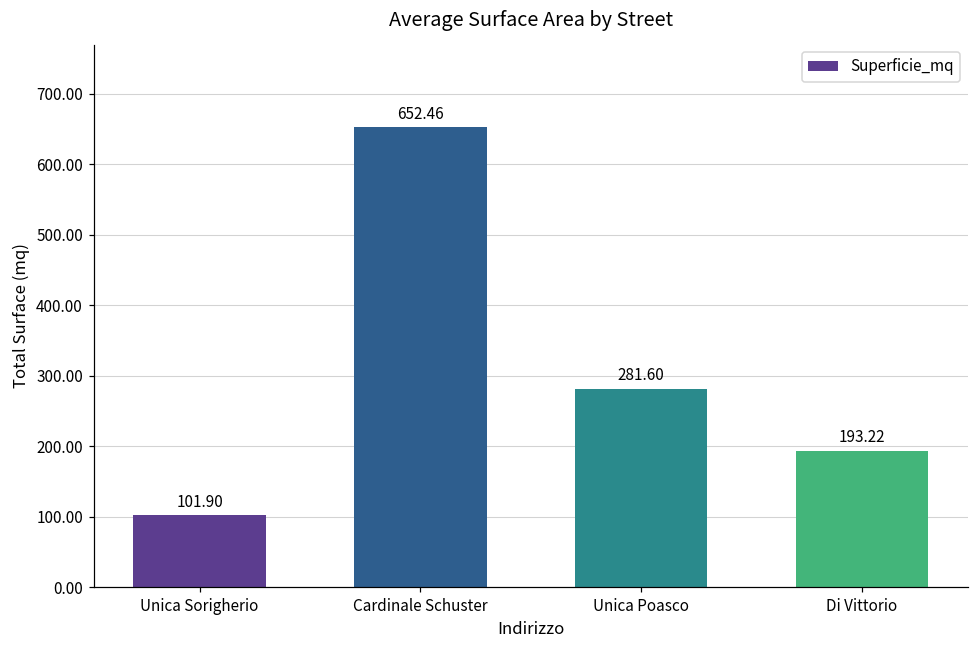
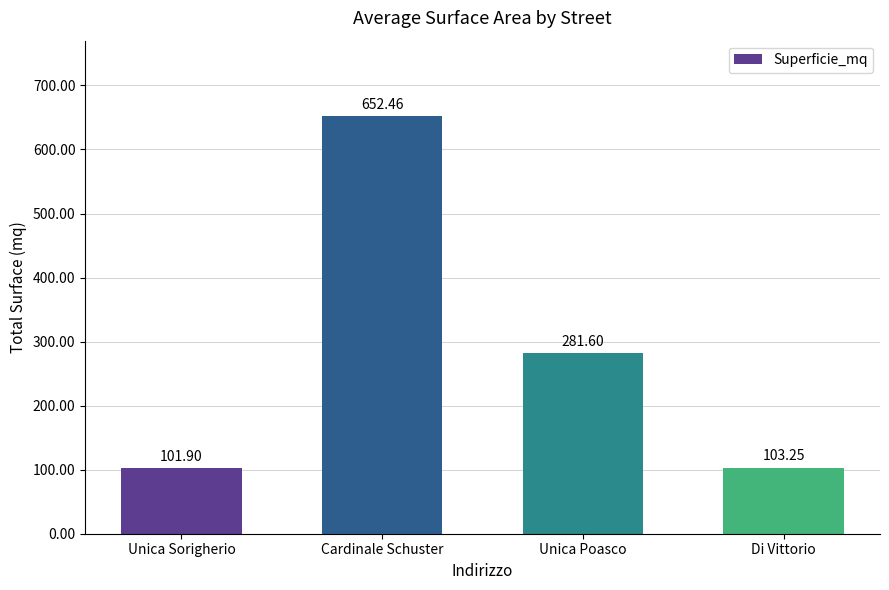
  {
    "Unica Sorigherio": 101.90,
    "Cardinale Schuster": 652.46,
    "Unica Poasco": 281.60,
-   "Di Vittorio": 193.22
+   "Di Vittorio": 103.25
  }
